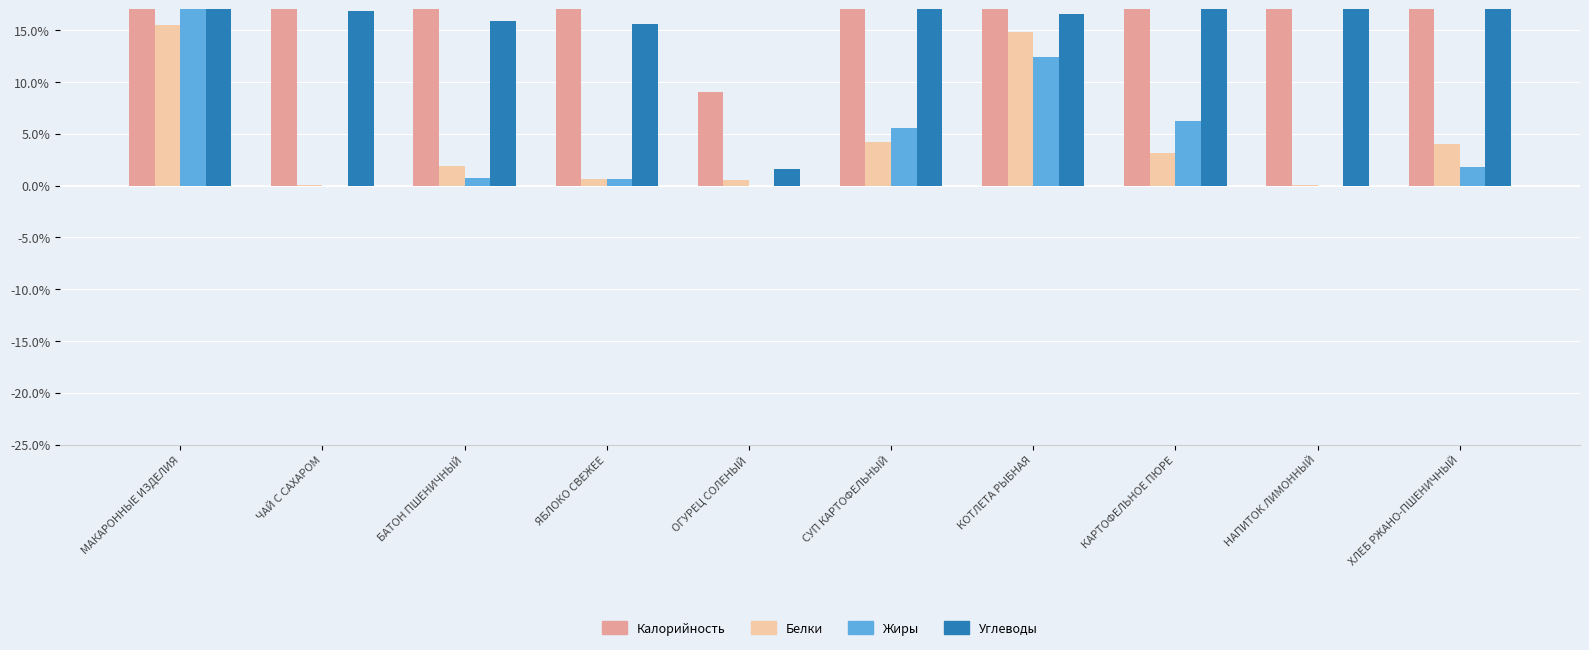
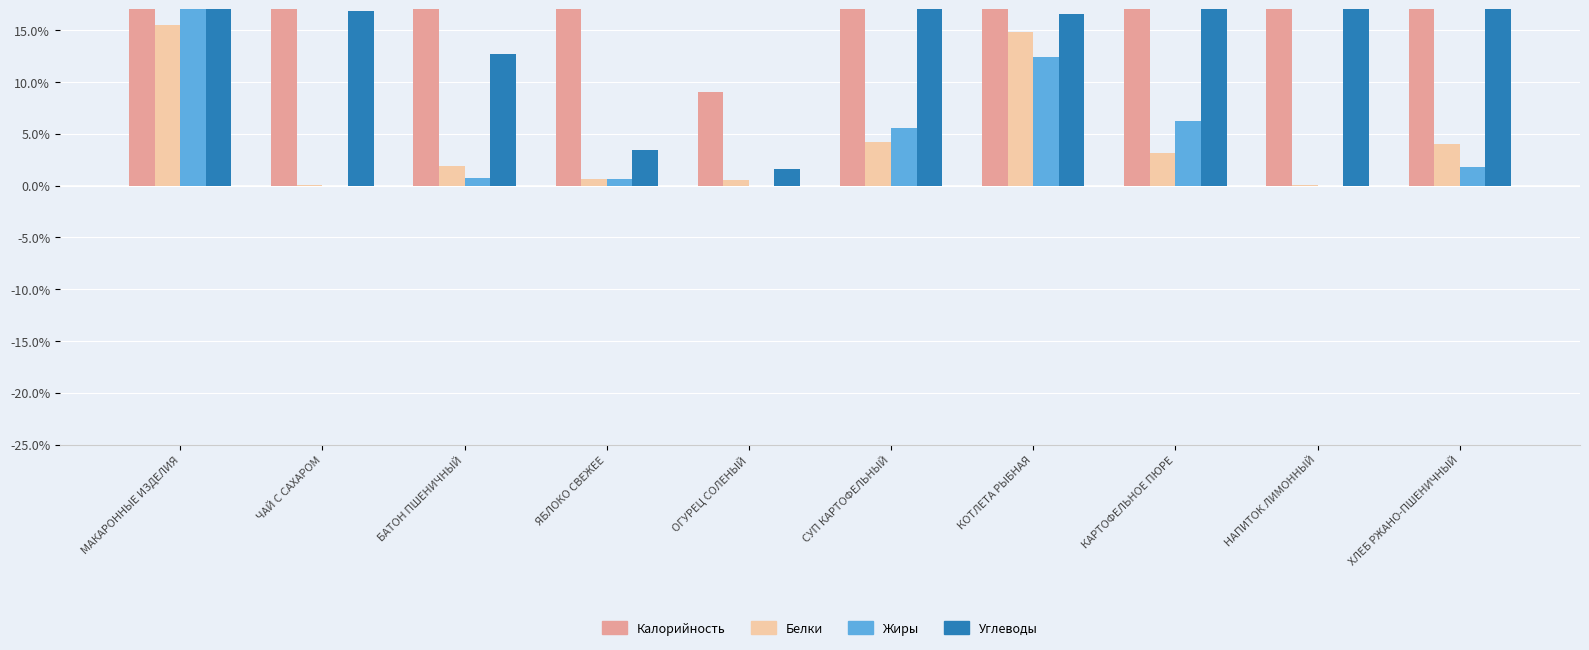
  {
    "Углеводы": {
      "ЧАЙ С САХАРОМ": "16.8%",
-     "БАТОН ПШЕНИЧНЫЙ": "15.9%",
-     "ЯБЛОКО СВЕЖЕЕ": "15.6%",
+     "БАТОН ПШЕНИЧНЫЙ": "12.7%",
+     "ЯБЛОКО СВЕЖЕЕ": "3.4%",
      "ОГУРЕЦ СОЛЕНЫЙ": "1.6%",
      "КОТЛЕТА РЫБНАЯ": "16.6%"
    }
  }
